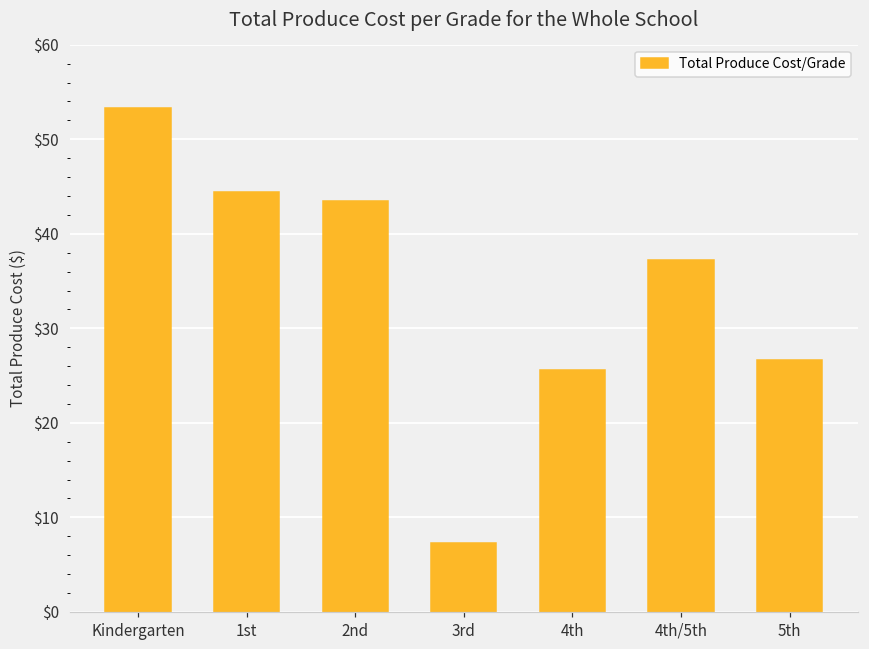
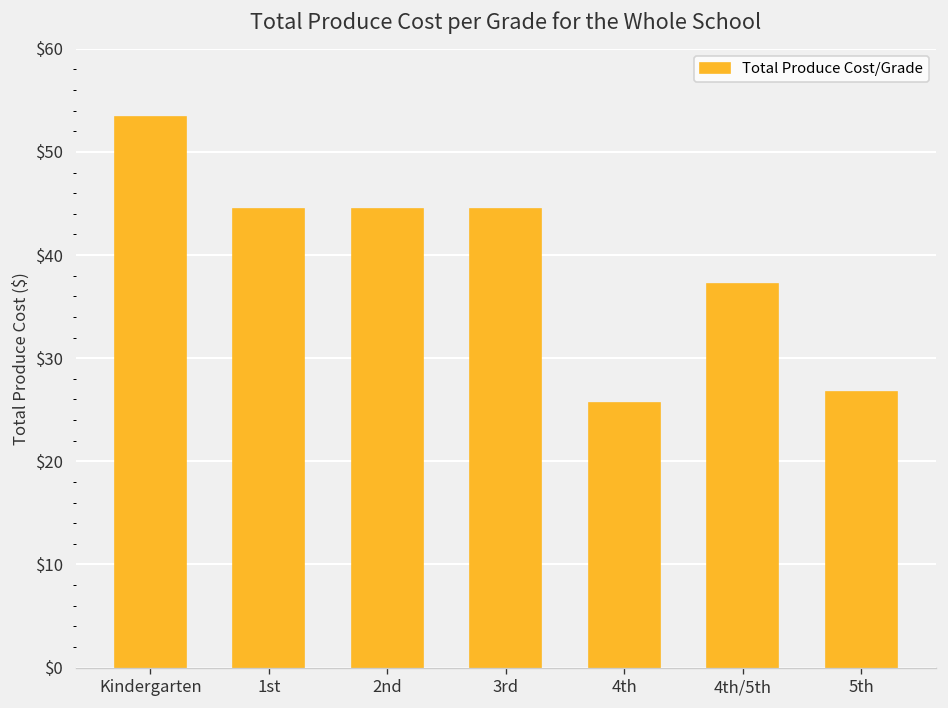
  {
    "Kindergarten": "$53",
    "1st": "$44",
-   "2nd": "$43.5",
-   "3rd": "$7",
+   "2nd": "$44.5",
+   "3rd": "$44",
    "4th": "$26",
    "4th/5th": "$37",
    "5th": "$27"
  }
